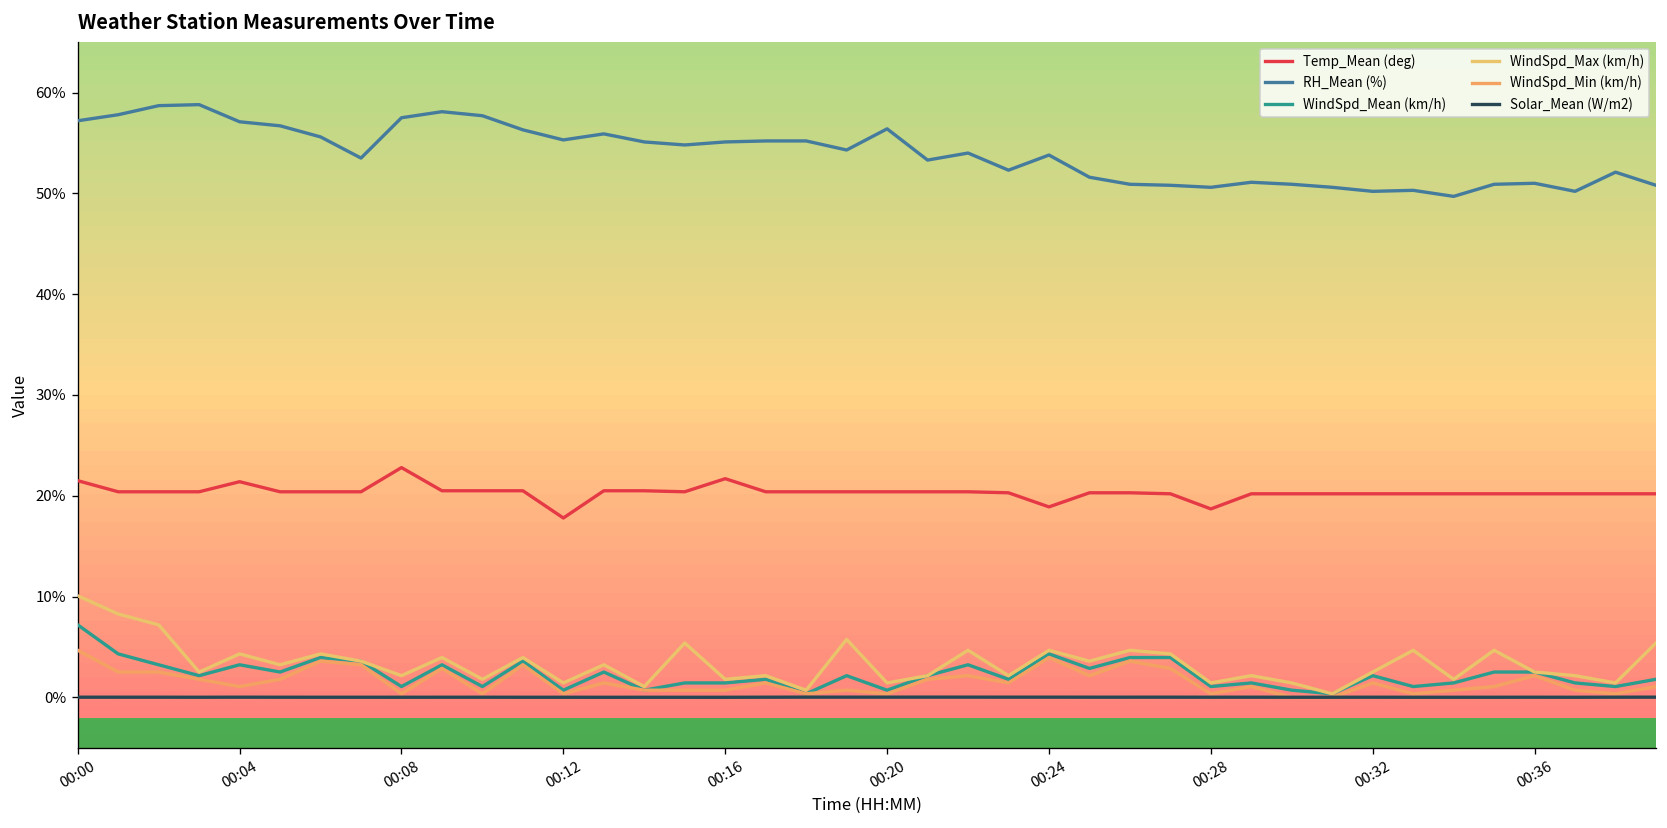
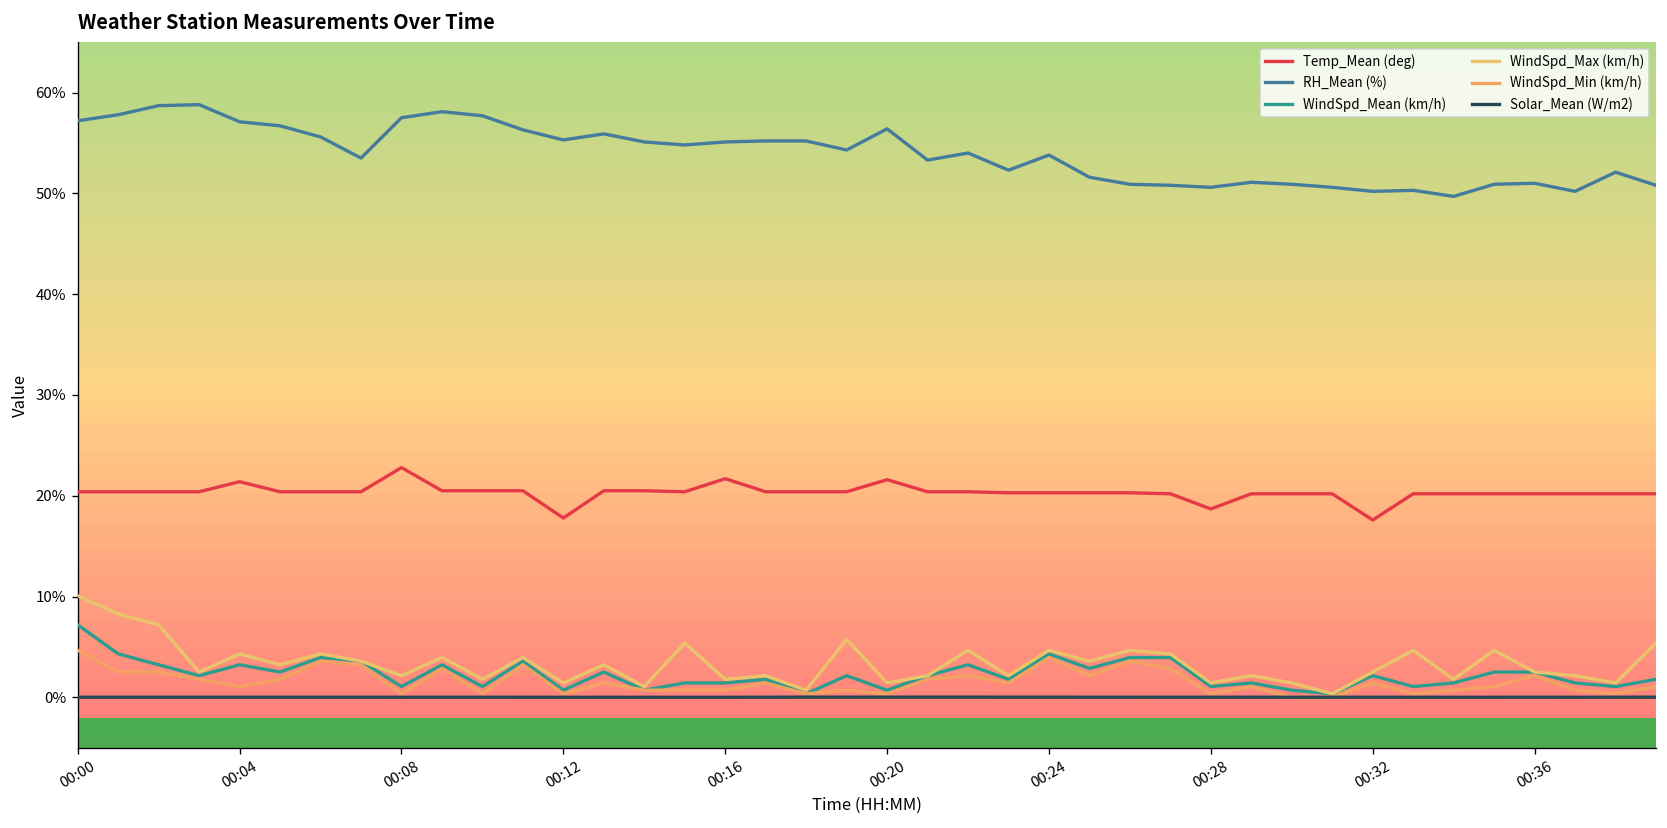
  {
    "Temp_Mean (deg)": {
-     "00:00": "22%",
+     "00:00": "20%",
      "00:04": "21%",
      "00:08": "23%",
      "00:12": "18%",
      "00:16": "22%",
-     "00:20": "20%",
-     "00:24": "19%",
+     "00:20": "22%",
+     "00:24": "20%",
      "00:28": "19%",
-     "00:32": "20%",
+     "00:32": "18%",
      "00:36": "20%"
    },
    "Solar_Mean (W/m2)": {
      "00:00": "0%",
      "00:04": "0%",
      "00:08": "0%",
      "00:12": "0%",
      "00:16": "0%",
      "00:20": "0%",
      "00:24": "0%",
      "00:28": "0%",
      "00:32": "0%",
      "00:36": "0%"
    }
  }
